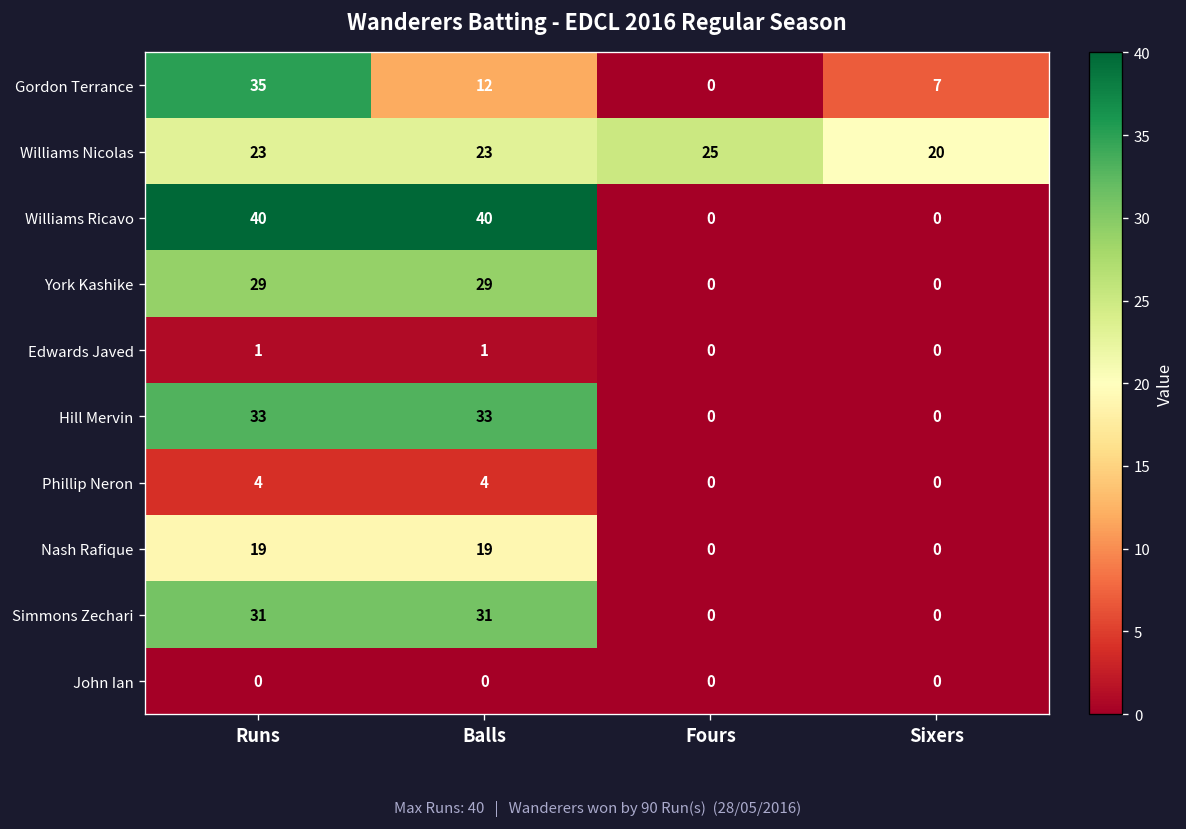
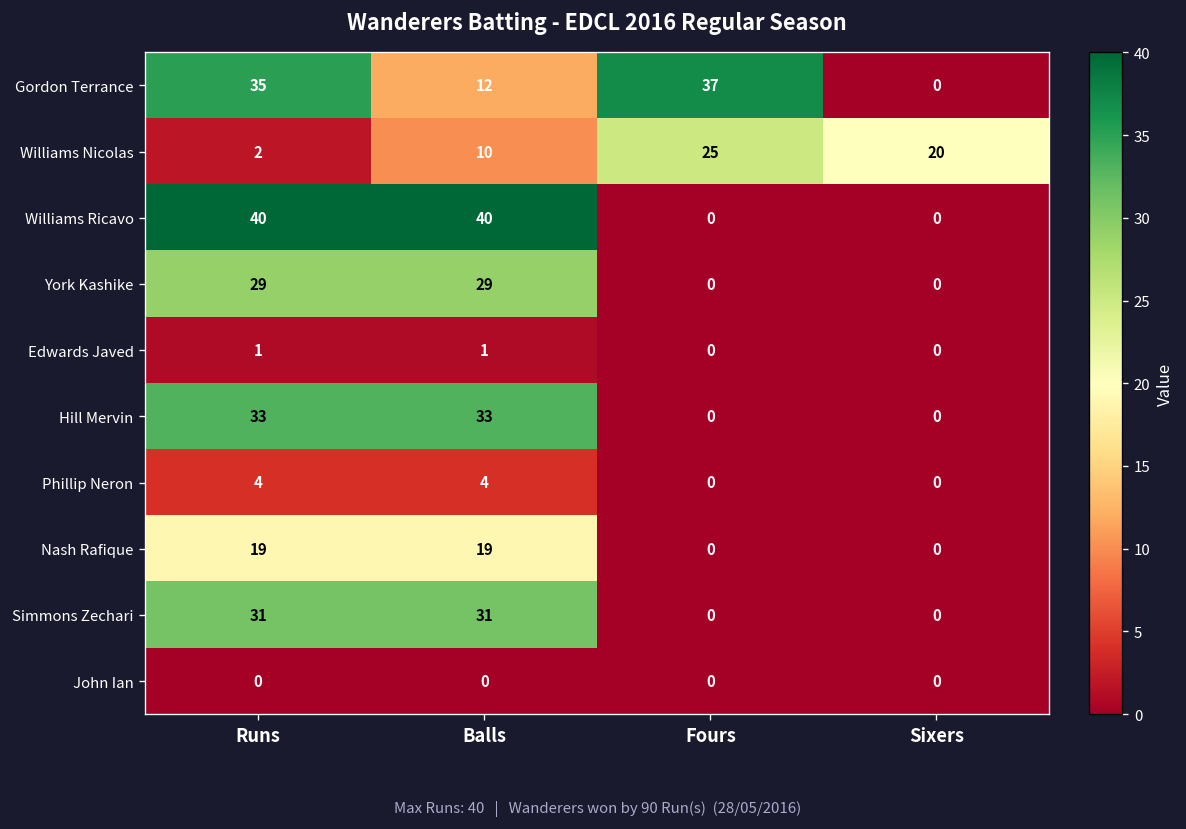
  {
    "Gordon Terrance": {
      "Runs": 35,
      "Balls": 12,
-     "Fours": 0,
-     "Sixers": 7
+     "Fours": 37,
+     "Sixers": 0
    },
    "Williams Nicolas": {
-     "Runs": 23,
-     "Balls": 23,
+     "Runs": 2,
+     "Balls": 10,
      "Fours": 25,
      "Sixers": 20
    },
    "Williams Ricavo": {
      "Runs": 40,
      "Balls": 40,
      "Fours": 0,
      "Sixers": 0
    },
    "York Kashike": {
      "Runs": 29,
      "Balls": 29,
      "Fours": 0,
      "Sixers": 0
    },
    "Edwards Javed": {
      "Runs": 1,
      "Balls": 1,
      "Fours": 0,
      "Sixers": 0
    },
    "Hill Mervin": {
      "Runs": 33,
      "Balls": 33,
      "Fours": 0,
      "Sixers": 0
    },
    "Phillip Neron": {
      "Runs": 4,
      "Balls": 4,
      "Fours": 0,
      "Sixers": 0
    },
    "Nash Rafique": {
      "Runs": 19,
      "Balls": 19,
      "Fours": 0,
      "Sixers": 0
    },
    "Simmons Zechari": {
      "Runs": 31,
      "Balls": 31,
      "Fours": 0,
      "Sixers": 0
    },
    "John Ian": {
      "Runs": 0,
      "Balls": 0,
      "Fours": 0,
      "Sixers": 0
    }
  }
